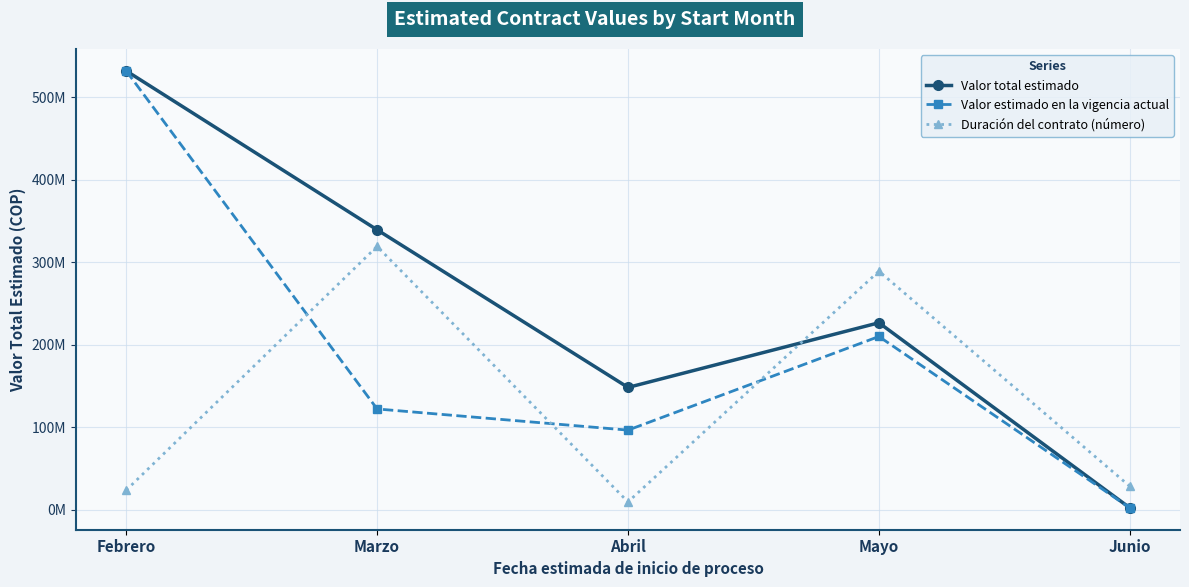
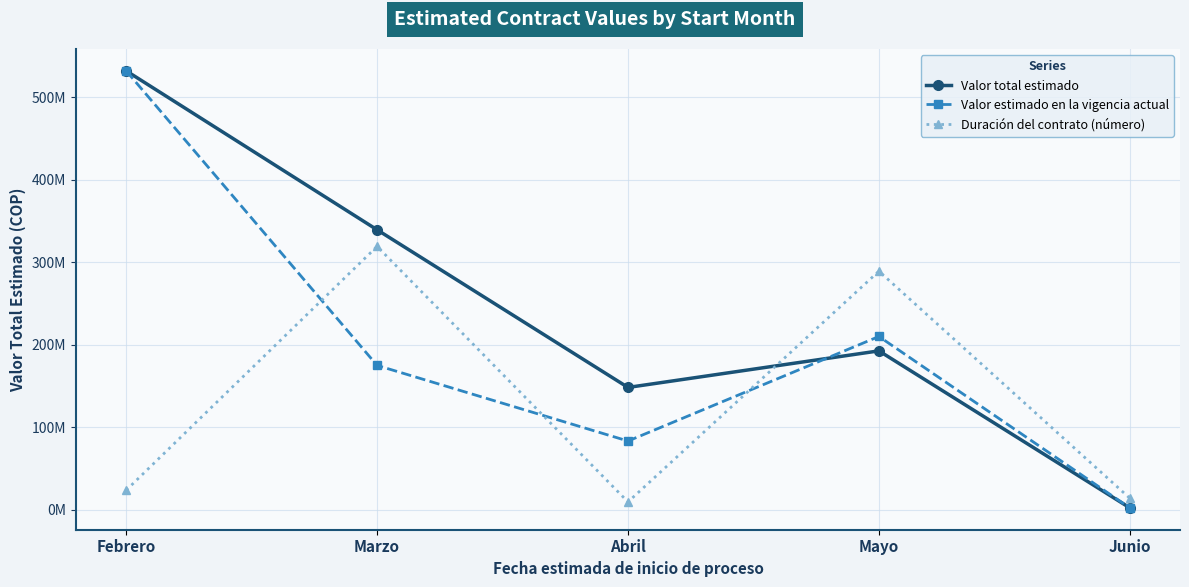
  {
    "Valor total estimado": {
      "Marzo": 340000000,
      "Abril": 150000000,
-     "Mayo": 230000000
+     "Mayo": 190000000
    },
    "Valor estimado en la vigencia actual": {
-     "Marzo": 120000000,
-     "Abril": 100000000,
+     "Marzo": 170000000,
+     "Abril": 80000000,
      "Mayo": 210000000
    },
    "Duración del contrato (número)": {
      "Febrero": 20000000,
      "Marzo": 320000000,
      "Abril": 10000000,
      "Mayo": 290000000,
-     "Junio": 30000000
+     "Junio": 10000000
    }
  }
